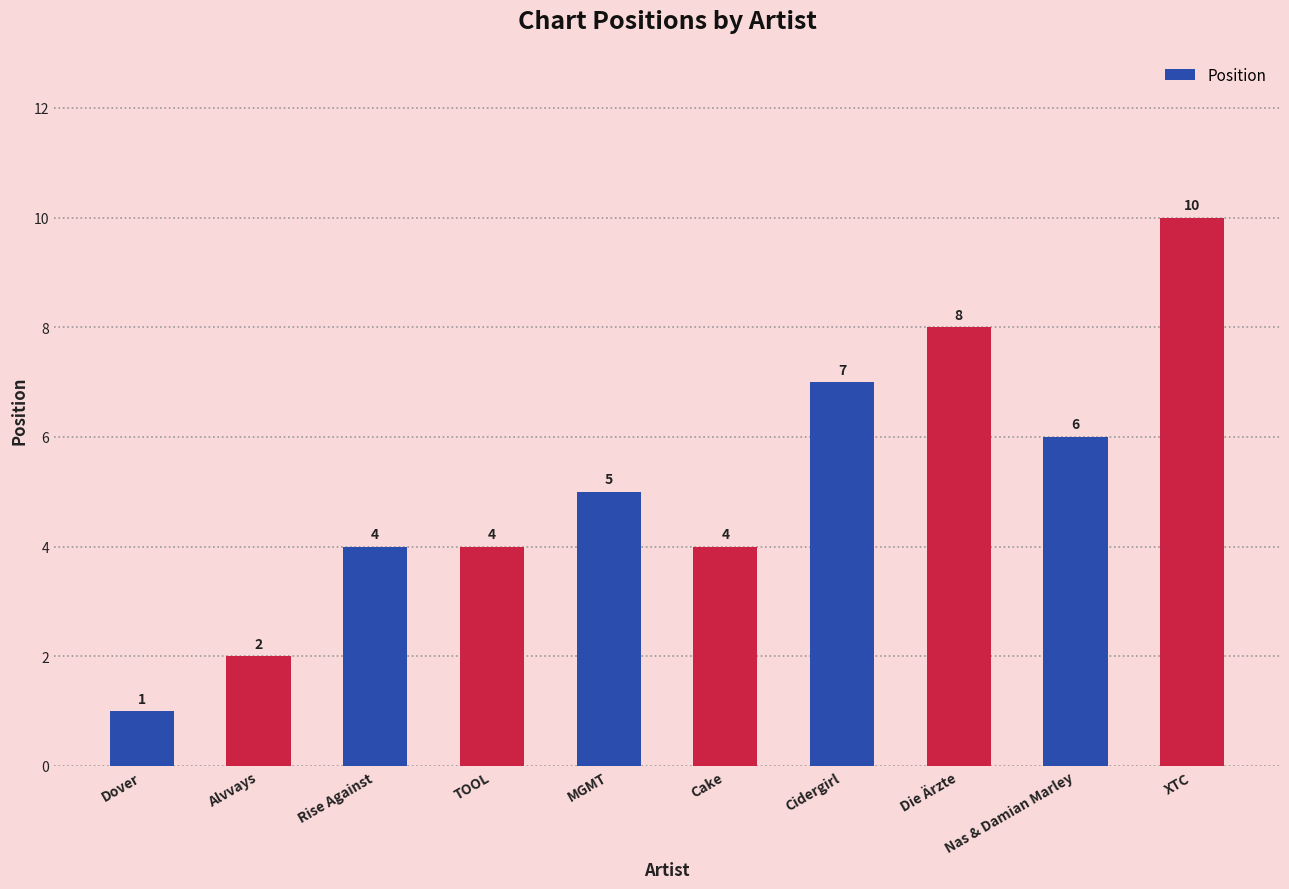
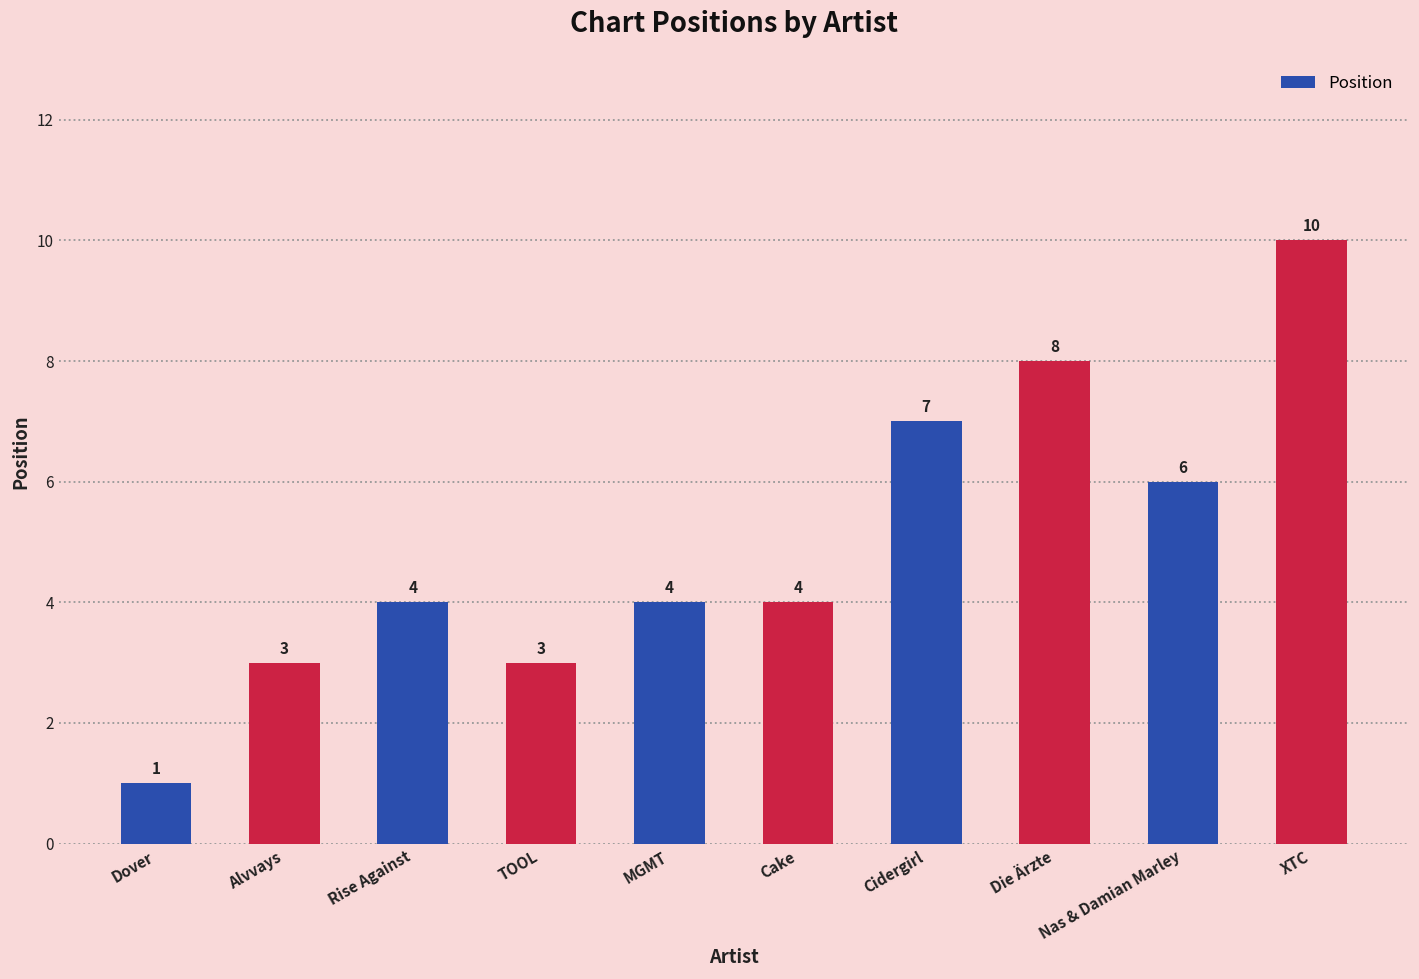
  {
    "Dover": 1,
-   "Alvvays": 2,
+   "Alvvays": 3,
    "Rise Against": 4,
-   "TOOL": 4,
-   "MGMT": 5,
+   "TOOL": 3,
+   "MGMT": 4,
    "Cake": 4,
    "Cidergirl": 7,
    "Die Ärzte": 8,
    "Nas & Damian Marley": 6,
    "XTC": 10
  }
